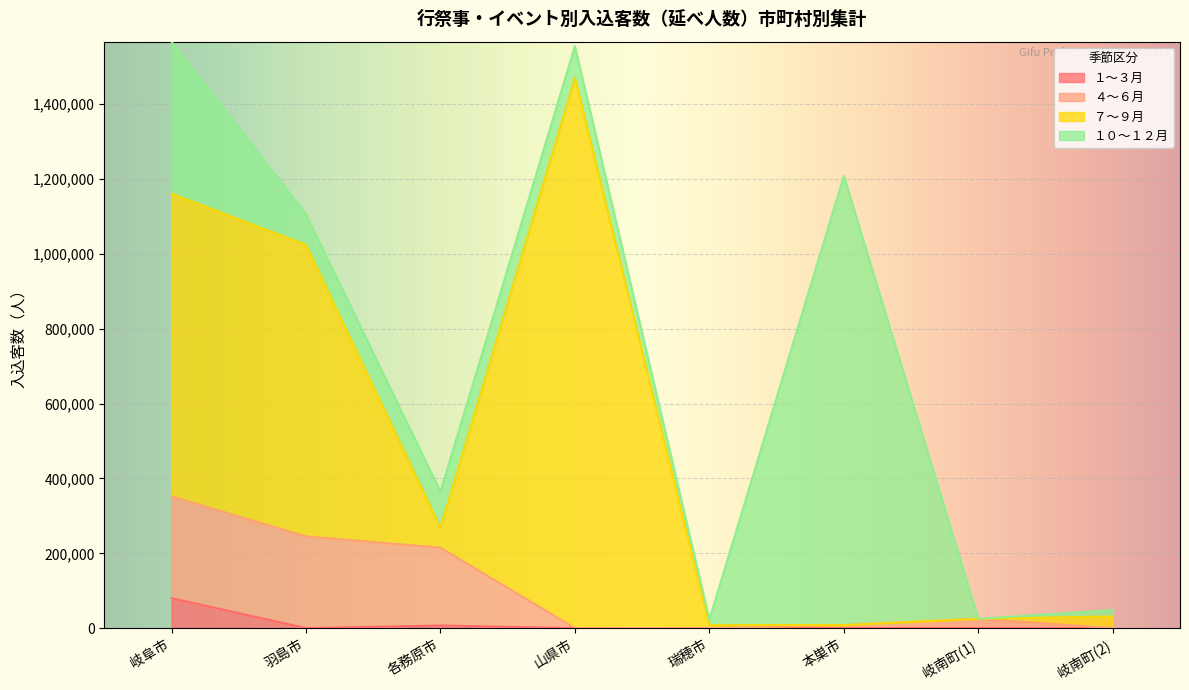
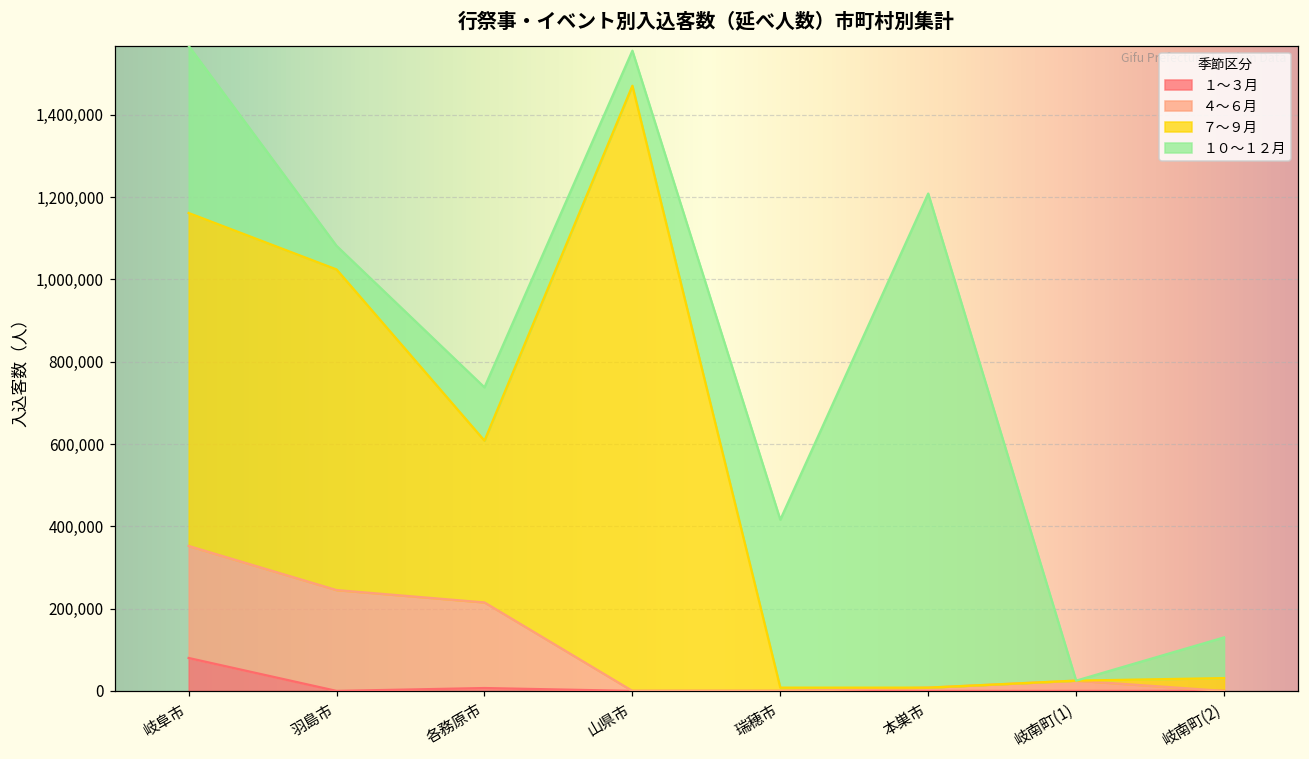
  {
    "７～９月": {
      "岐阜市": "810,000",
      "羽島市": "780,000",
-     "各務原市": "50,000",
+     "各務原市": "390,000",
      "山県市": "1,470,000",
      "瑞穂市": "10,000",
      "岐南町(2)": "30,000"
    },
    "１０～１２月": {
      "岐阜市": "410,000",
-     "羽島市": "80,000",
-     "各務原市": "100,000",
+     "羽島市": "60,000",
+     "各務原市": "130,000",
      "山県市": "90,000",
-     "瑞穂市": "20,000",
+     "瑞穂市": "410,000",
      "本巣市": "1,200,000",
-     "岐南町(2)": "20,000"
+     "岐南町(2)": "100,000"
    }
  }
